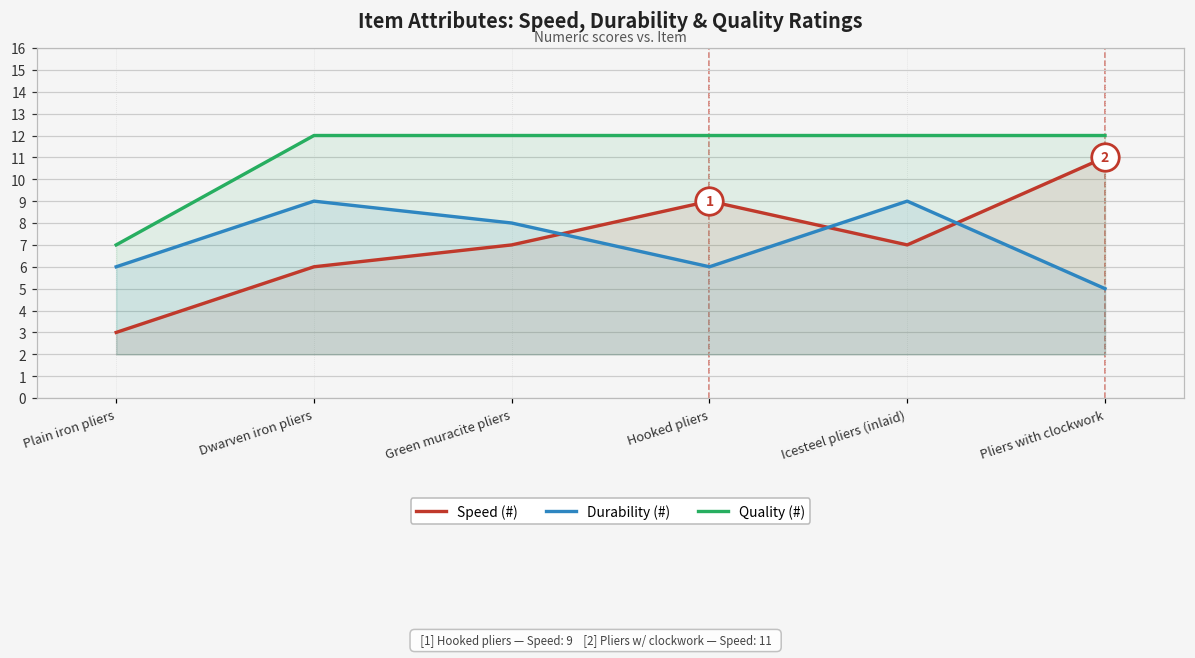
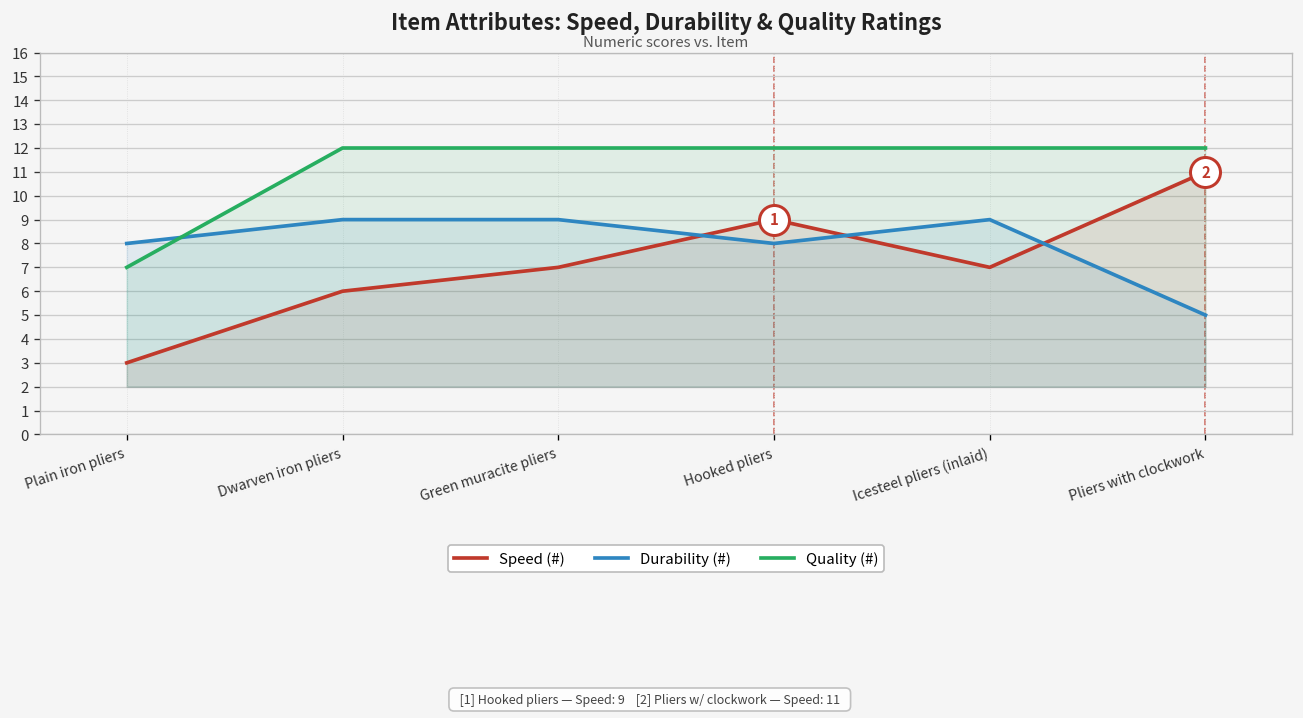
  {
    "Speed (#)": {
      "Plain iron pliers": 3,
      "Dwarven iron pliers": 6,
      "Green muracite pliers": 7,
      "Icesteel pliers (inlaid)": 7
    },
    "Durability (#)": {
-     "Plain iron pliers": 6,
+     "Plain iron pliers": 8,
      "Dwarven iron pliers": 9,
-     "Green muracite pliers": 8,
-     "Hooked pliers": 6,
+     "Green muracite pliers": 9,
+     "Hooked pliers": 8,
      "Icesteel pliers (inlaid)": 9,
      "Pliers with clockwork": 5
    },
    "Quality (#)": {
      "Plain iron pliers": 7,
      "Dwarven iron pliers": 12,
      "Green muracite pliers": 12,
      "Hooked pliers": 12,
      "Icesteel pliers (inlaid)": 12,
      "Pliers with clockwork": 12
    }
  }
